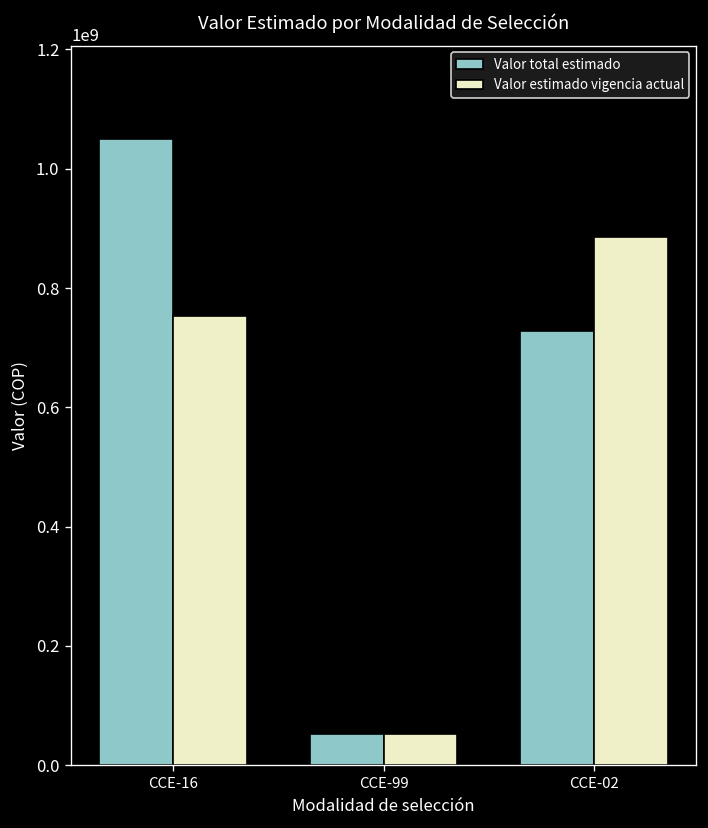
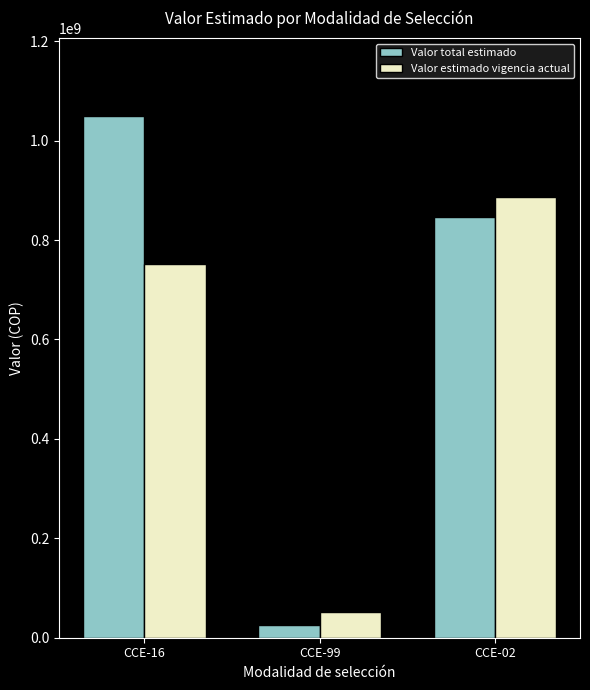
  {
    "Valor total estimado": {
      "CCE-16": 1050000000,
-     "CCE-99": 50000000,
-     "CCE-02": 730000000
+     "CCE-99": 30000000,
+     "CCE-02": 850000000
    },
    "Valor estimado vigencia actual": {
      "CCE-16": 750000000,
      "CCE-99": 50000000,
      "CCE-02": 890000000
    }
  }
